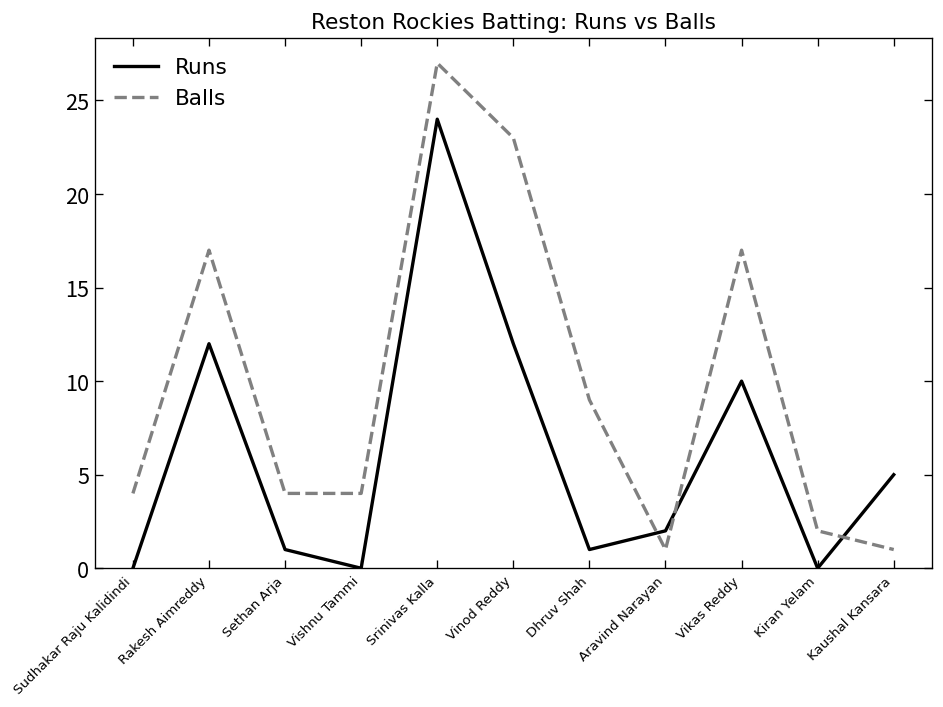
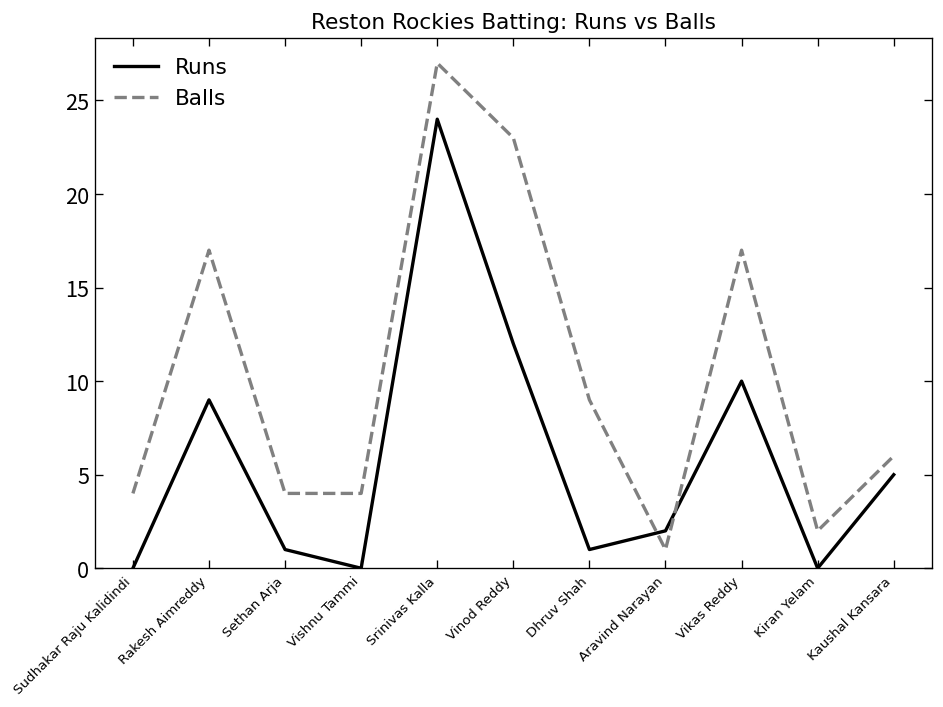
  {
    "Runs": {
      "Sudhakar Raju Kalidindi": 0,
-     "Rakesh Aimreddy": 12,
+     "Rakesh Aimreddy": 9,
      "Sethan Arja": 1,
      "Vishnu Tammi": 0,
      "Srinivas Kalla": 24,
      "Vinod Reddy": 12,
      "Dhruv Shah": 1,
      "Aravind Narayan": 2,
      "Vikas Reddy": 10,
      "Kiran Yelam": 0,
      "Kaushal Kansara": 5
    },
    "Balls": {
      "Sudhakar Raju Kalidindi": 4,
      "Rakesh Aimreddy": 17,
      "Sethan Arja": 4,
      "Vishnu Tammi": 4,
      "Srinivas Kalla": 27,
      "Vinod Reddy": 23,
      "Dhruv Shah": 9,
      "Aravind Narayan": 1,
      "Vikas Reddy": 17,
      "Kiran Yelam": 2,
-     "Kaushal Kansara": 1
+     "Kaushal Kansara": 6
    }
  }
